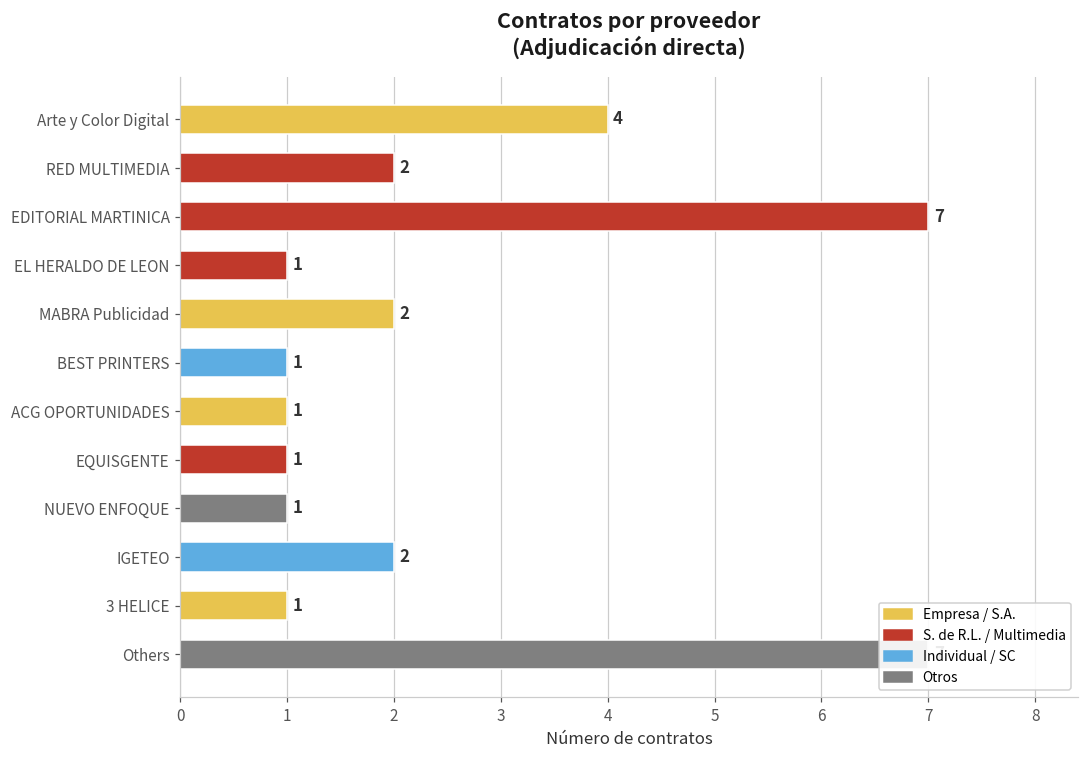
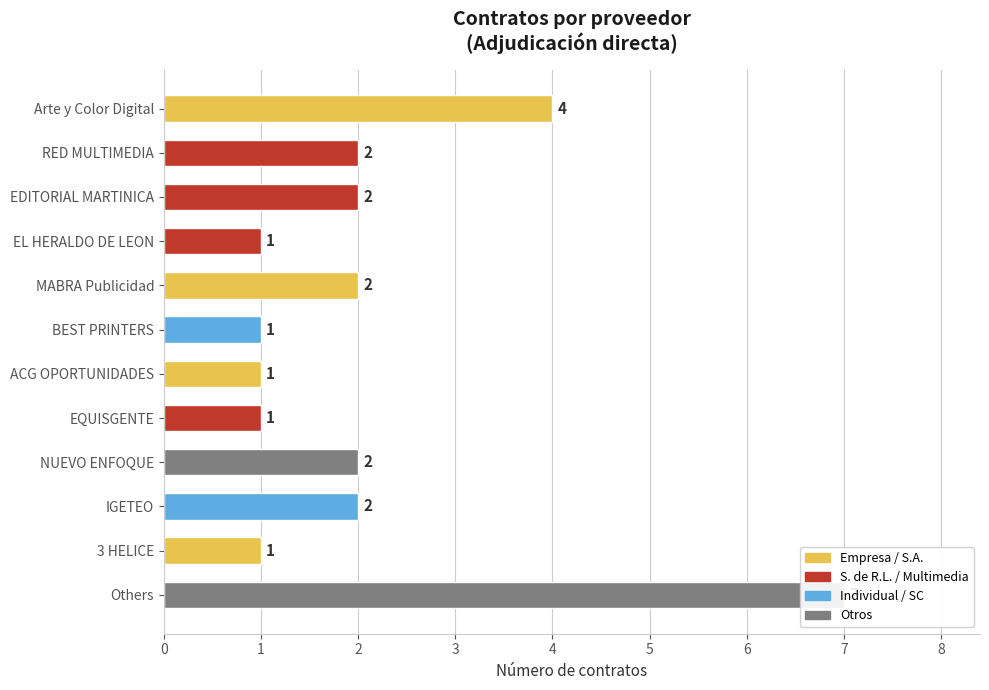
  {
    "Arte y Color Digital": 4,
    "RED MULTIMEDIA": 2,
-   "EDITORIAL MARTINICA": 7,
+   "EDITORIAL MARTINICA": 2,
    "EL HERALDO DE LEON": 1,
    "MABRA Publicidad": 2,
    "BEST PRINTERS": 1,
    "ACG OPORTUNIDADES": 1,
    "EQUISGENTE": 1,
-   "NUEVO ENFOQUE": 1,
+   "NUEVO ENFOQUE": 2,
    "IGETEO": 2,
    "3 HELICE": 1
  }
